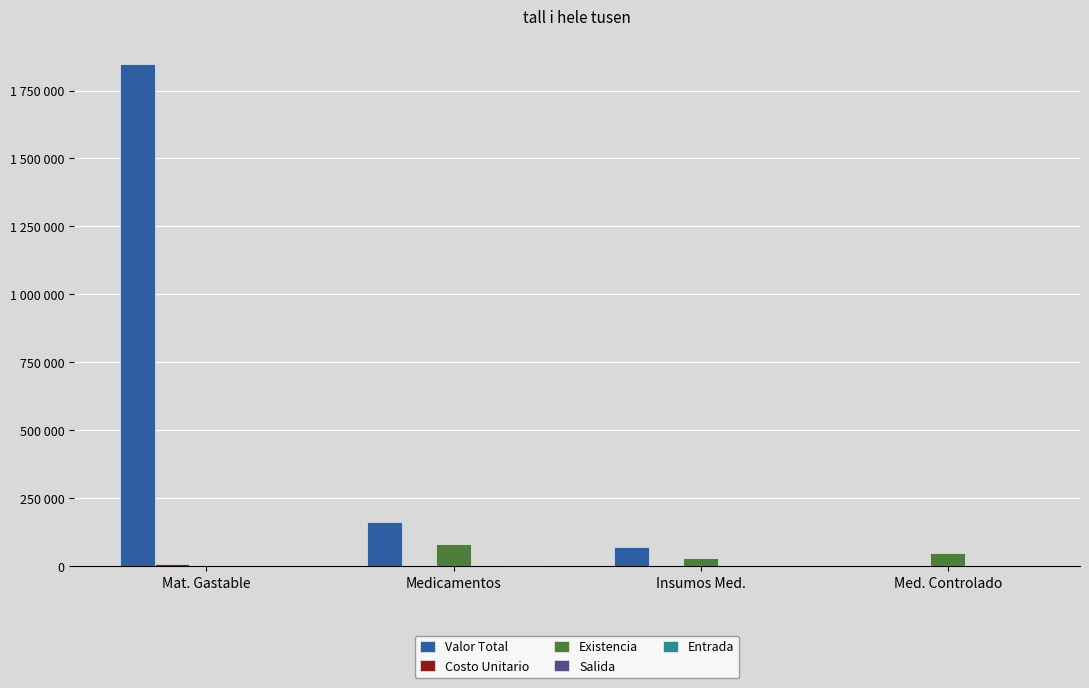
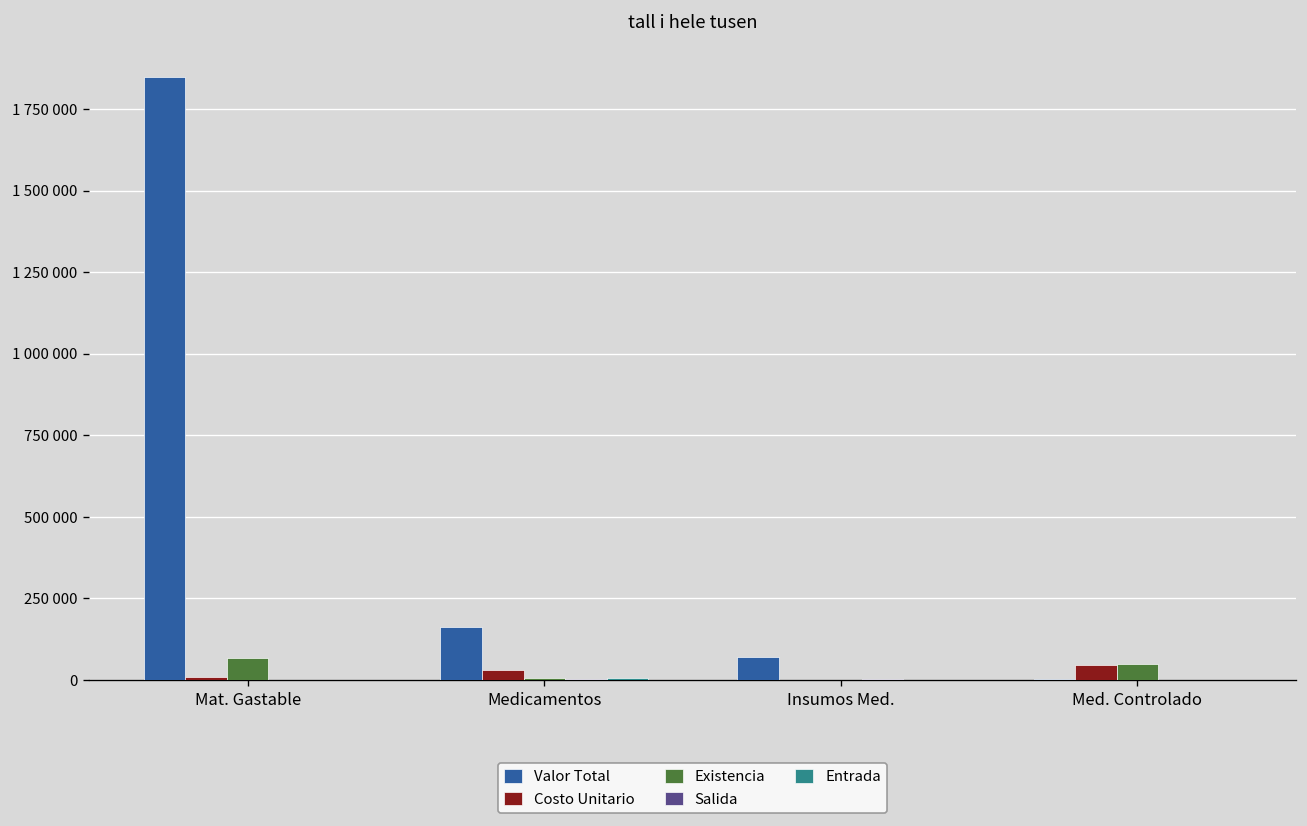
  {
    "Costo Unitario": {
-     "Medicamentos": 0,
-     "Med. Controlado": 0
+     "Medicamentos": 30000,
+     "Med. Controlado": 40000
    },
    "Existencia": {
-     "Mat. Gastable": 0,
-     "Medicamentos": 80000,
-     "Insumos Med.": 30000,
+     "Mat. Gastable": 70000,
+     "Medicamentos": 0,
+     "Insumos Med.": 0,
      "Med. Controlado": 50000
    }
  }
